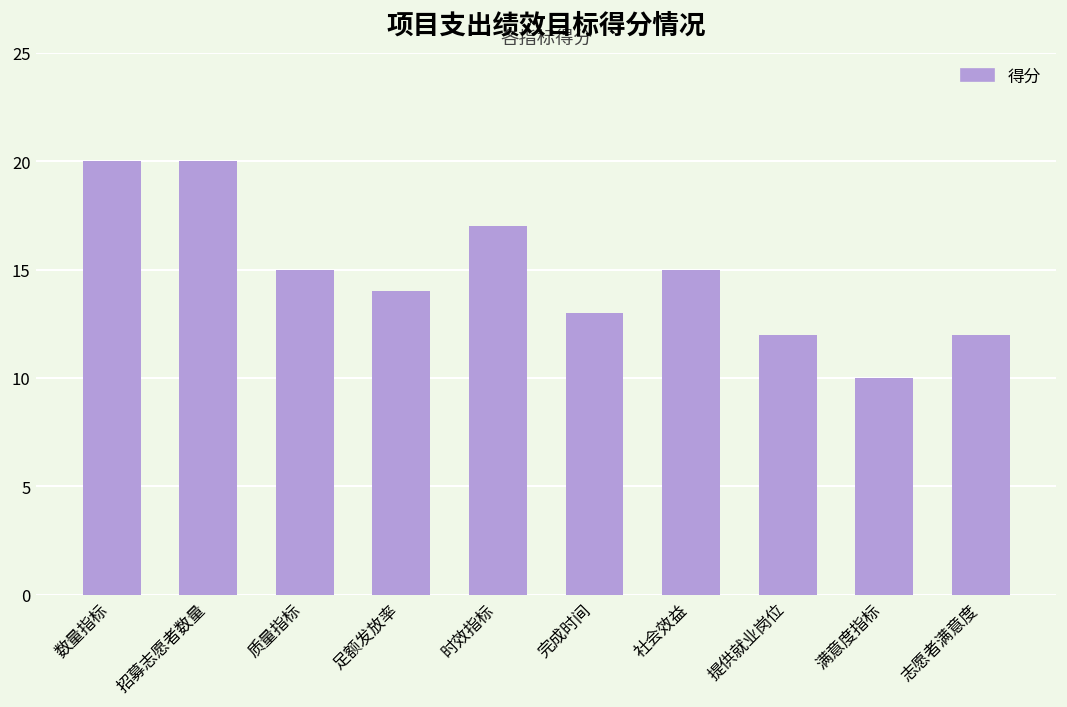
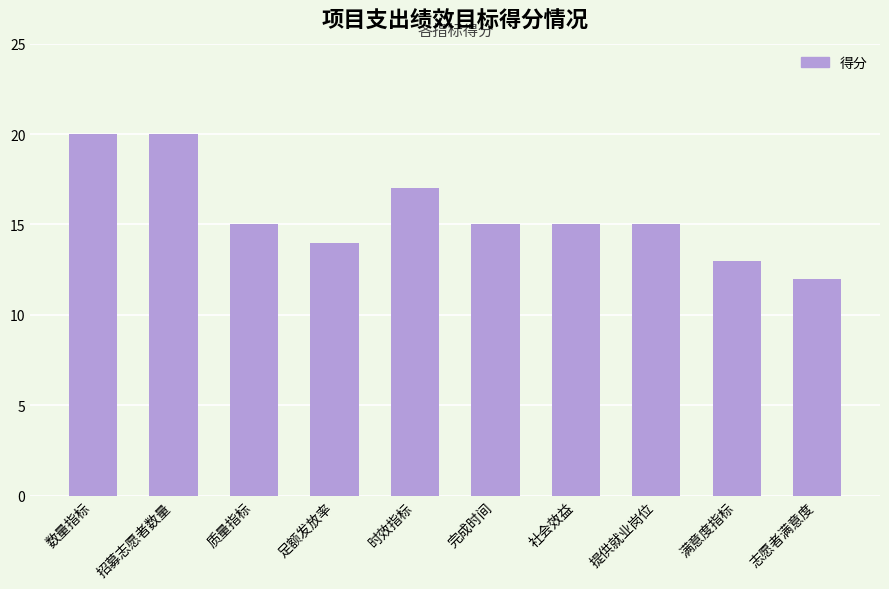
  {
    "数量指标": 20,
    "招募志愿者数量": 20,
    "质量指标": 15,
    "足额发放率": 14,
    "时效指标": 17,
-   "完成时间": 13,
+   "完成时间": 15,
    "社会效益": 15,
-   "提供就业岗位": 12,
-   "满意度指标": 10,
+   "提供就业岗位": 15,
+   "满意度指标": 13,
    "志愿者满意度": 12
  }
